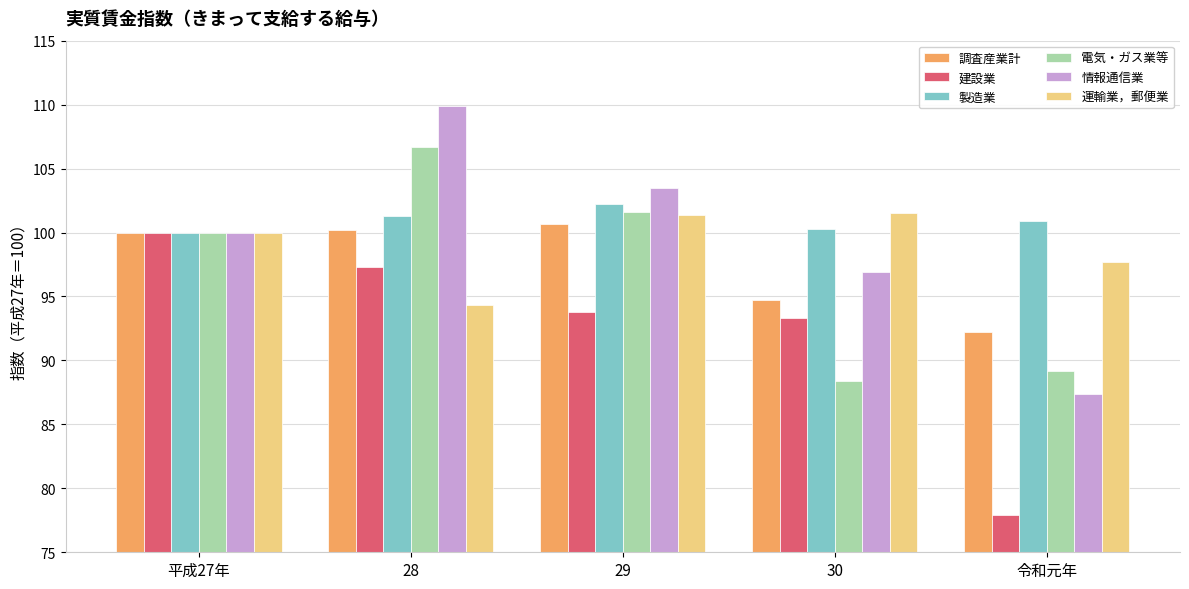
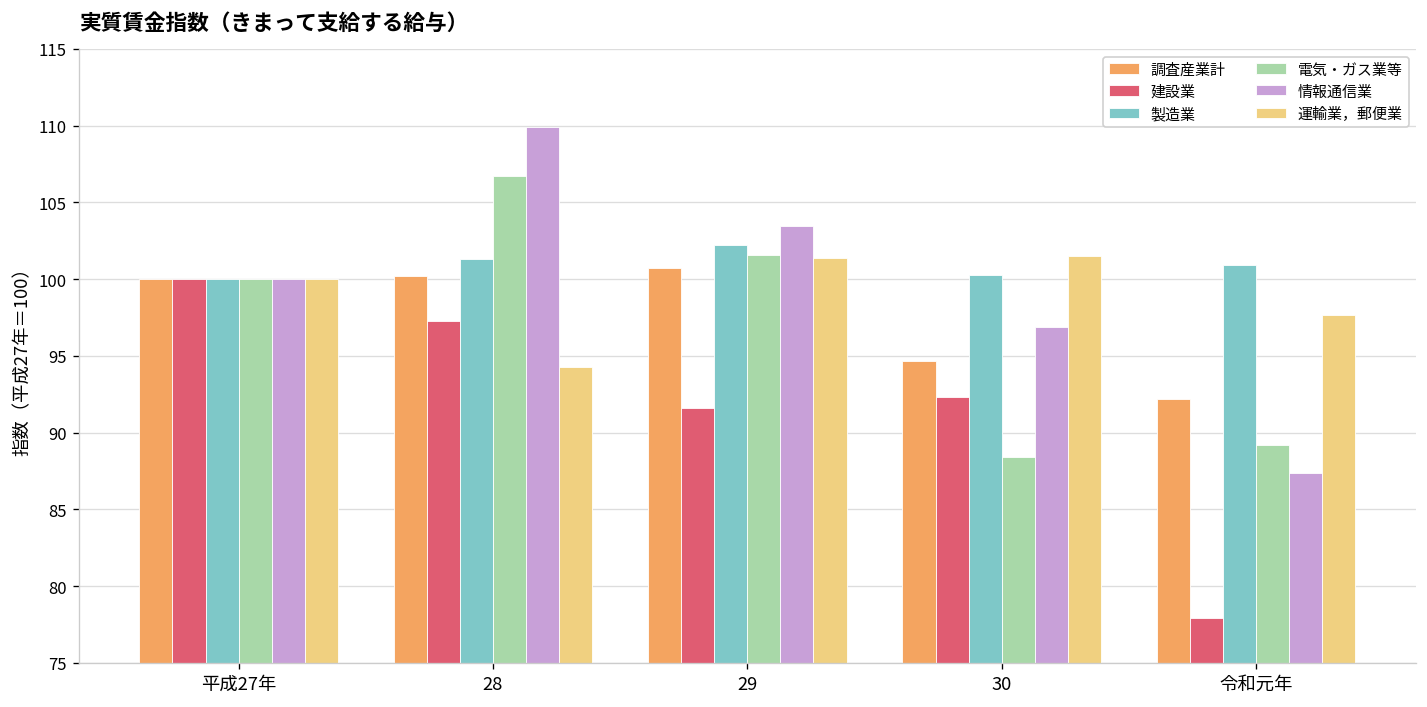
  {
    "建設業": {
      "平成27年": 100.0,
      "28": 97.3,
-     "29": 93.8,
-     "30": 93.3,
+     "29": 91.6,
+     "30": 92.3,
      "令和元年": 77.9
    },
    "情報通信業": {
      "平成27年": 100.0,
      "28": 109.9,
      "29": 103.5,
      "30": 96.9,
      "令和元年": 87.4
    }
  }
